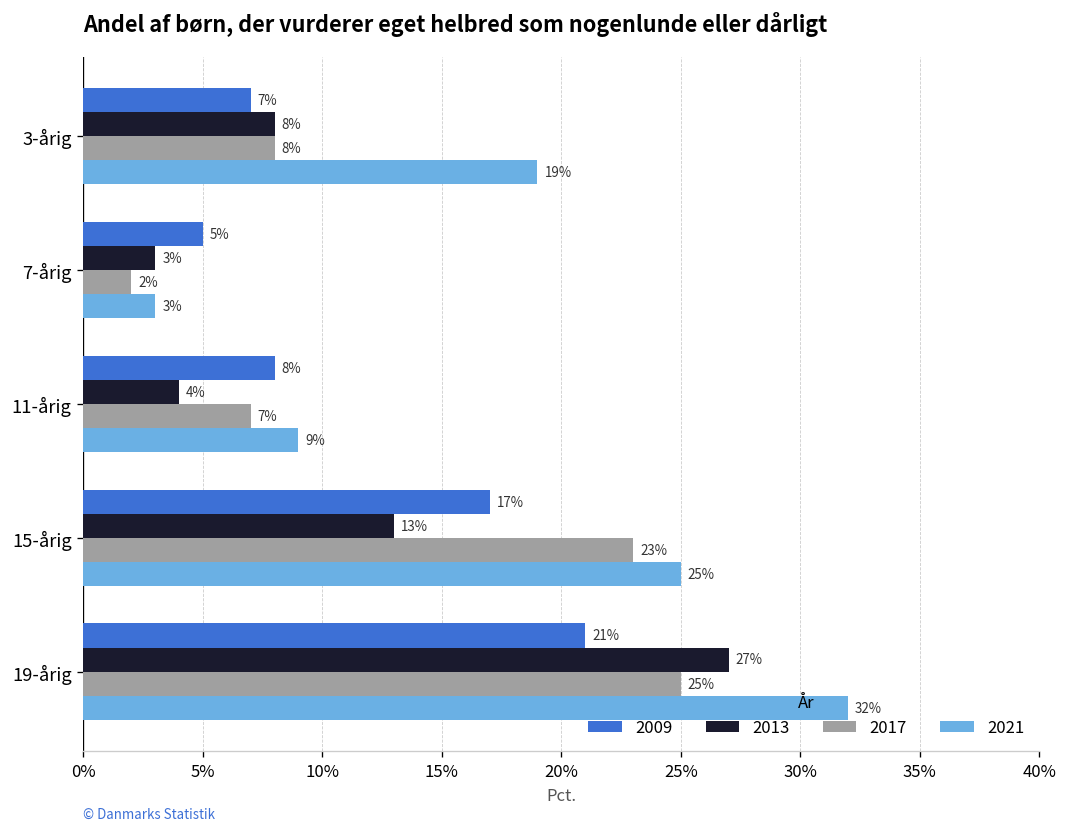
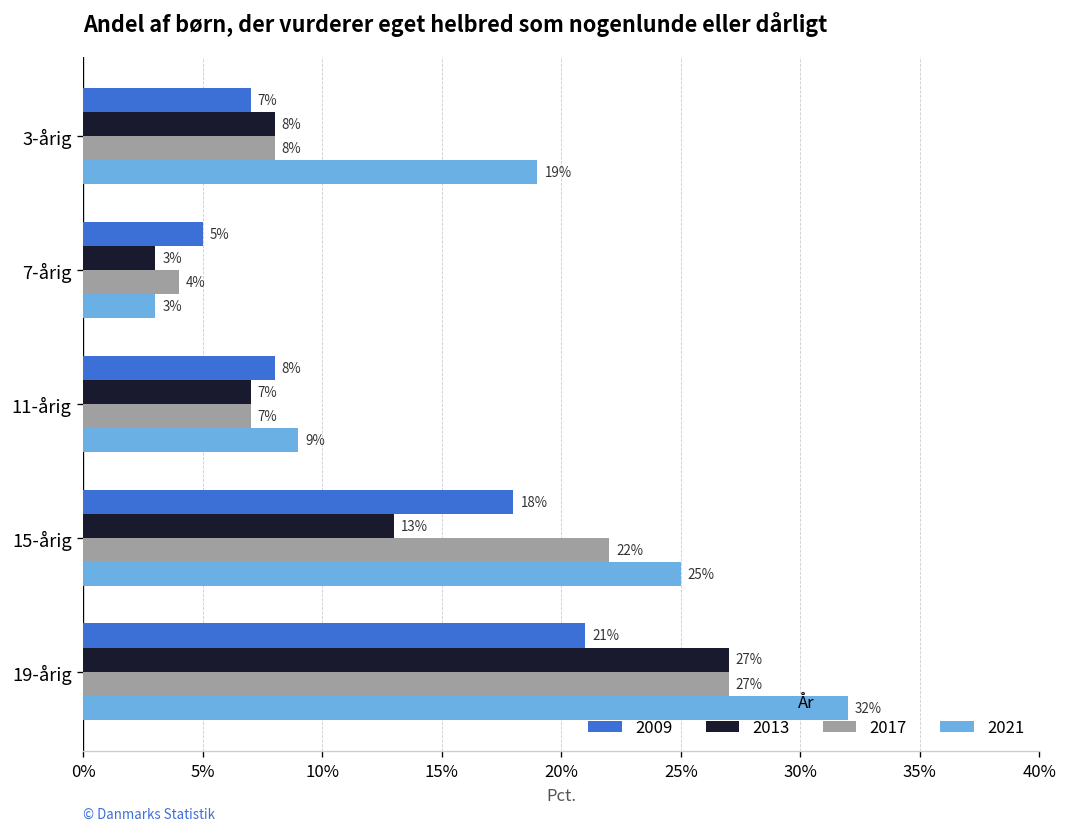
  {
    "2009": {
      "3-årig": "7%",
      "7-årig": "5%",
      "11-årig": "8%",
-     "15-årig": "17%",
+     "15-årig": "18%",
      "19-årig": "21%"
    },
    "2013": {
      "3-årig": "8%",
      "7-årig": "3%",
-     "11-årig": "4%",
+     "11-årig": "7%",
      "15-årig": "13%",
      "19-årig": "27%"
    },
    "2017": {
      "3-årig": "8%",
-     "7-årig": "2%",
+     "7-årig": "4%",
      "11-årig": "7%",
-     "15-årig": "23%",
-     "19-årig": "25%"
+     "15-årig": "22%",
+     "19-årig": "27%"
    },
    "2021": {
      "3-årig": "19%",
      "7-årig": "3%",
      "11-årig": "9%",
      "15-årig": "25%",
      "19-årig": "32%"
    }
  }
